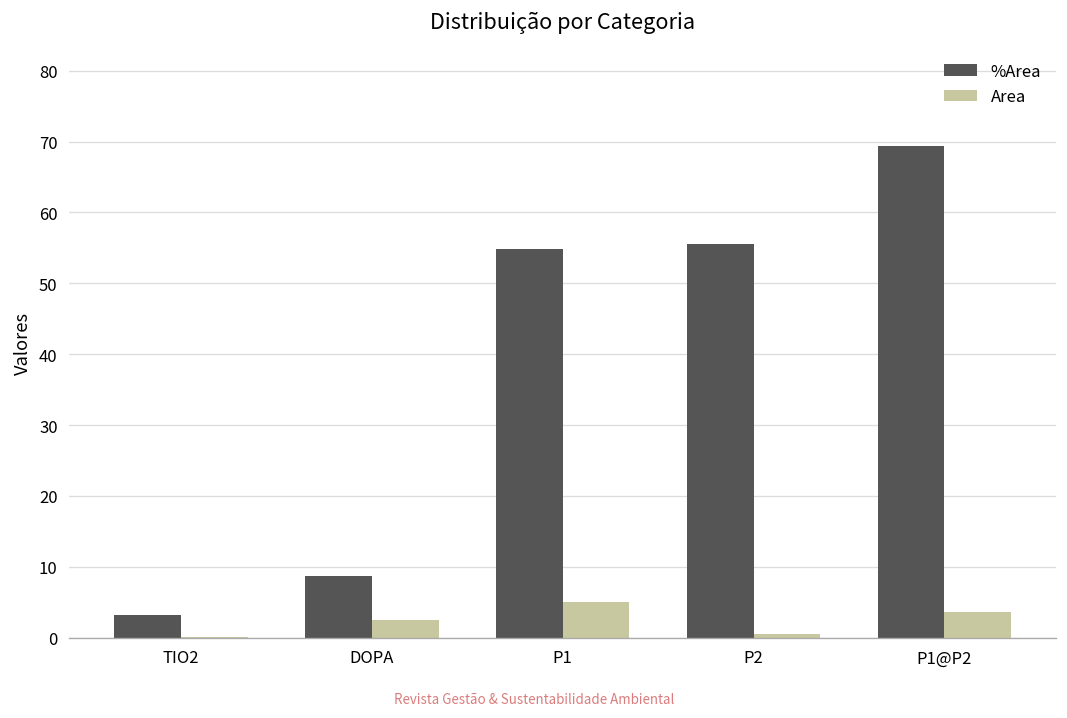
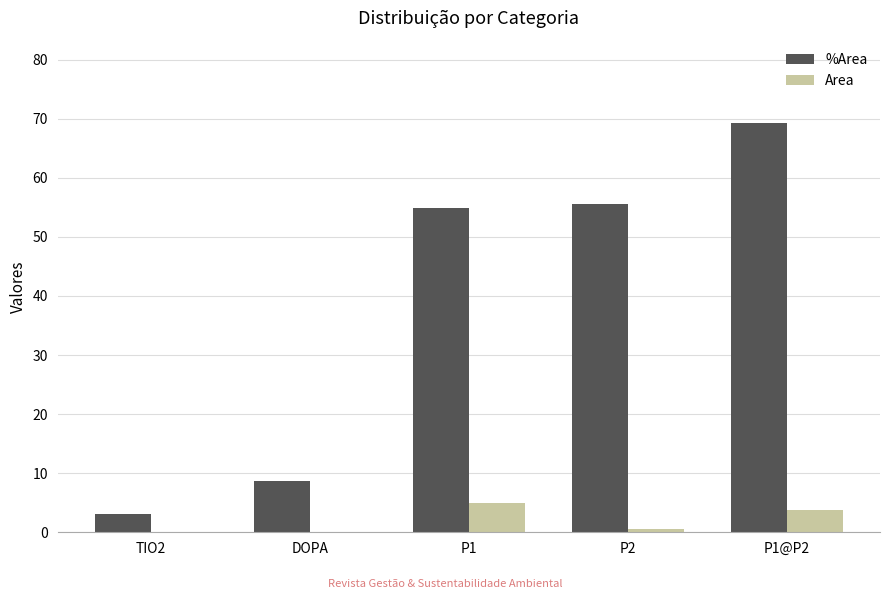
  {
    "%Area": {
      "TIO2": 3,
      "DOPA": 9,
      "P1": 55,
      "P2": 56,
      "P1@P2": 69
    },
    "Area": {
-     "DOPA": 3,
+     "DOPA": 0,
      "P1": 5,
      "P2": 0,
      "P1@P2": 4
    }
  }
